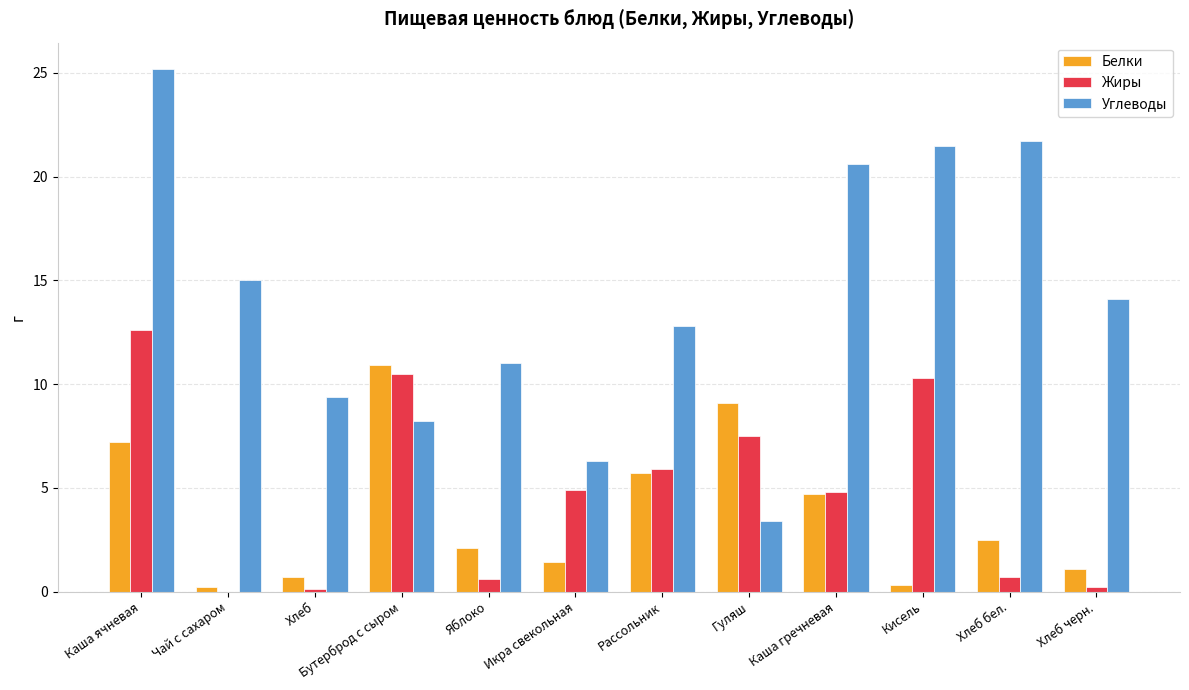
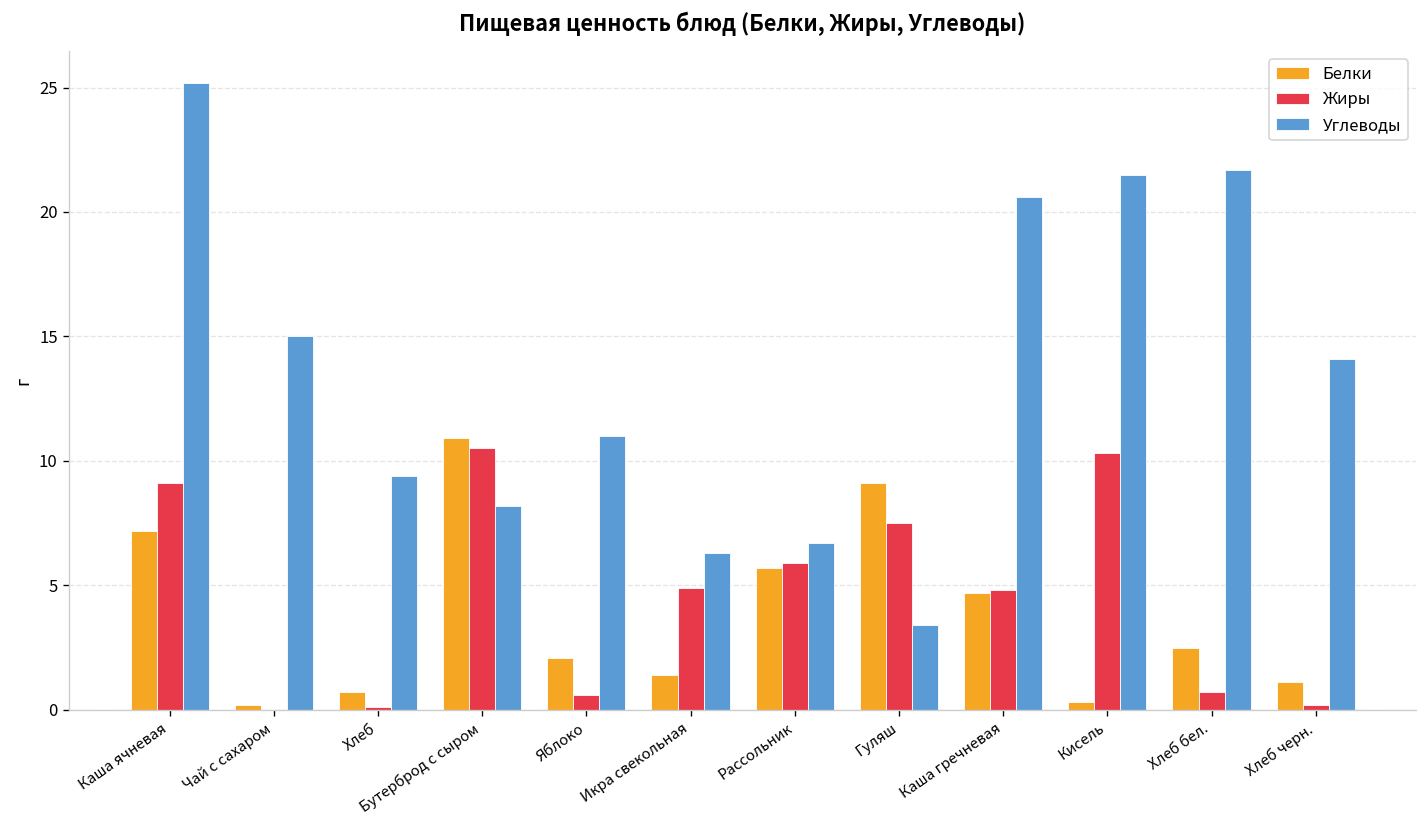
  {
    "Белки": {
      "Каша ячневая": 7.2,
      "Чай с сахаром": 0.2,
      "Хлеб": 0.7,
      "Бутерброд с сыром": 10.9,
      "Яблоко": 2.1,
      "Икра свекольная": 1.4,
      "Рассольник": 5.7,
      "Гуляш": 9.1,
      "Каша гречневая": 4.7,
      "Кисель": 0.3,
      "Хлеб бел.": 2.5,
      "Хлеб черн.": 1.1
    },
    "Жиры": {
-     "Каша ячневая": 12.6,
+     "Каша ячневая": 9.1,
      "Чай с сахаром": 0.0,
      "Бутерброд с сыром": 10.5,
      "Яблоко": 0.6,
      "Икра свекольная": 4.9,
      "Рассольник": 5.9,
      "Гуляш": 7.5,
      "Каша гречневая": 4.8,
      "Кисель": 10.3,
      "Хлеб бел.": 0.7,
      "Хлеб черн.": 0.2
    },
    "Углеводы": {
      "Каша ячневая": 25.2,
      "Чай с сахаром": 15.0,
      "Хлеб": 9.4,
      "Бутерброд с сыром": 8.2,
      "Яблоко": 11.0,
      "Икра свекольная": 6.3,
-     "Рассольник": 12.8,
+     "Рассольник": 6.7,
      "Гуляш": 3.4,
      "Каша гречневая": 20.6,
      "Кисель": 21.5,
      "Хлеб бел.": 21.7,
      "Хлеб черн.": 14.1
    }
  }
